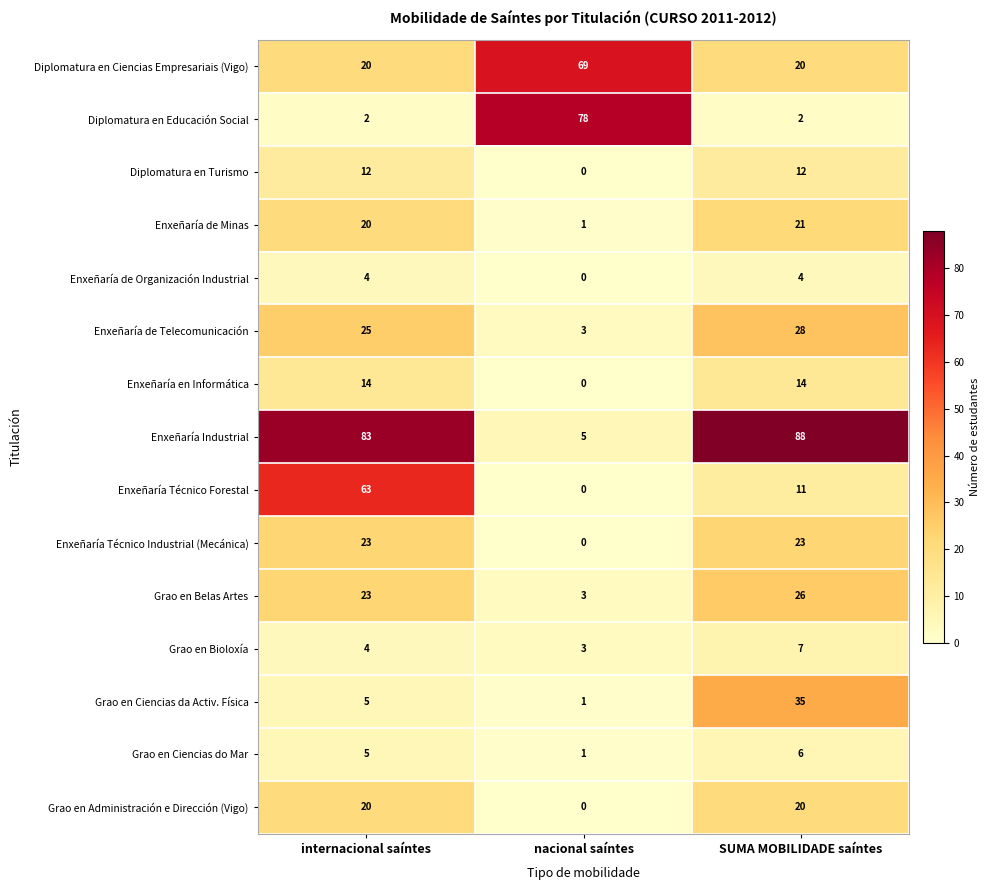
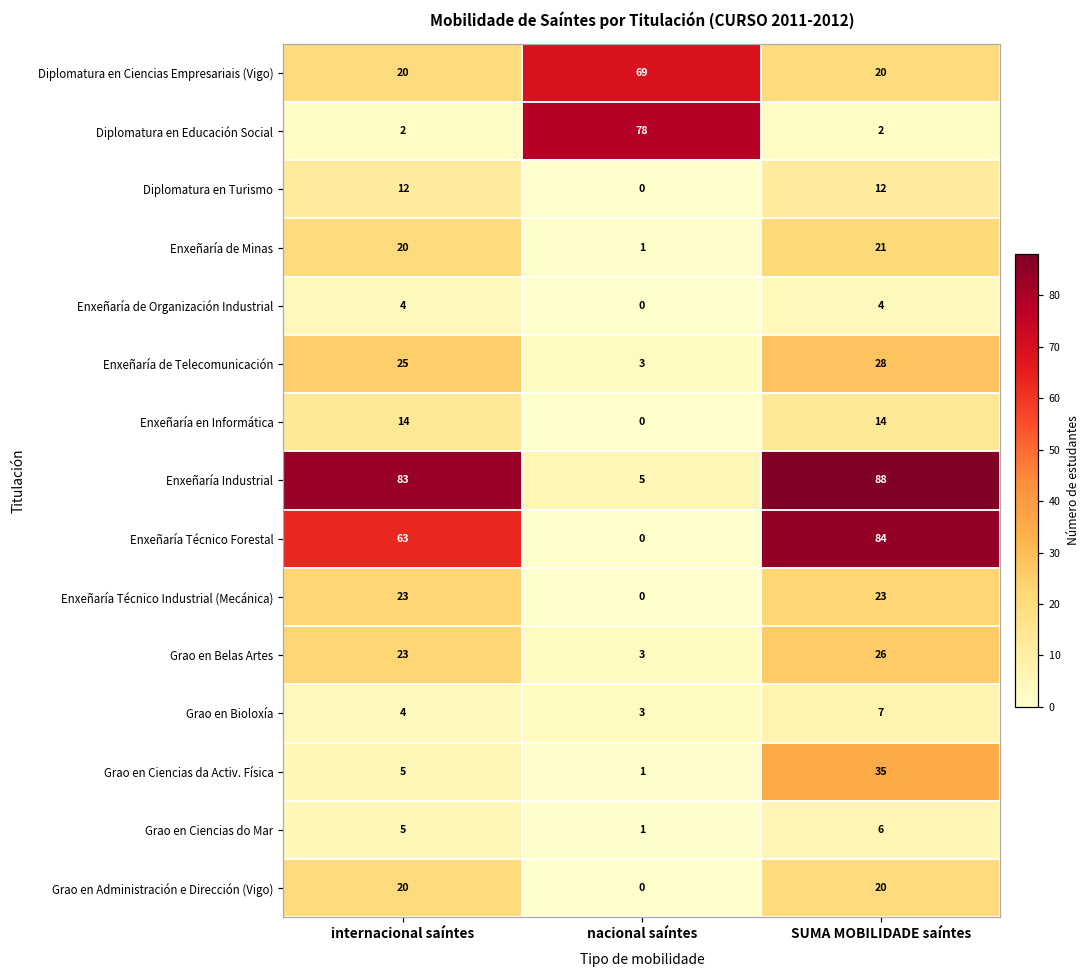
  {
    "Diplomatura en Ciencias Empresariais (Vigo)": {
      "internacional saíntes": 20,
      "nacional saíntes": 69,
      "SUMA MOBILIDADE saíntes": 20
    },
    "Diplomatura en Educación Social": {
      "internacional saíntes": 2,
      "nacional saíntes": 78,
      "SUMA MOBILIDADE saíntes": 2
    },
    "Diplomatura en Turismo": {
      "internacional saíntes": 12,
      "nacional saíntes": 0,
      "SUMA MOBILIDADE saíntes": 12
    },
    "Enxeñaría de Minas": {
      "internacional saíntes": 20,
      "nacional saíntes": 1,
      "SUMA MOBILIDADE saíntes": 21
    },
    "Enxeñaría de Organización Industrial": {
      "internacional saíntes": 4,
      "nacional saíntes": 0,
      "SUMA MOBILIDADE saíntes": 4
    },
    "Enxeñaría de Telecomunicación": {
      "internacional saíntes": 25,
      "nacional saíntes": 3,
      "SUMA MOBILIDADE saíntes": 28
    },
    "Enxeñaría en Informática": {
      "internacional saíntes": 14,
      "nacional saíntes": 0,
      "SUMA MOBILIDADE saíntes": 14
    },
    "Enxeñaría Industrial": {
      "internacional saíntes": 83,
      "nacional saíntes": 5,
      "SUMA MOBILIDADE saíntes": 88
    },
    "Enxeñaría Técnico Forestal": {
      "internacional saíntes": 63,
      "nacional saíntes": 0,
-     "SUMA MOBILIDADE saíntes": 11
+     "SUMA MOBILIDADE saíntes": 84
    },
    "Enxeñaría Técnico Industrial (Mecánica)": {
      "internacional saíntes": 23,
      "nacional saíntes": 0,
      "SUMA MOBILIDADE saíntes": 23
    },
    "Grao en Belas Artes": {
      "internacional saíntes": 23,
      "nacional saíntes": 3,
      "SUMA MOBILIDADE saíntes": 26
    },
    "Grao en Bioloxía": {
      "internacional saíntes": 4,
      "nacional saíntes": 3,
      "SUMA MOBILIDADE saíntes": 7
    },
    "Grao en Ciencias da Activ. Física": {
      "internacional saíntes": 5,
      "nacional saíntes": 1,
      "SUMA MOBILIDADE saíntes": 35
    },
    "Grao en Ciencias do Mar": {
      "internacional saíntes": 5,
      "nacional saíntes": 1,
      "SUMA MOBILIDADE saíntes": 6
    },
    "Grao en Administración e Dirección (Vigo)": {
      "internacional saíntes": 20,
      "nacional saíntes": 0,
      "SUMA MOBILIDADE saíntes": 20
    }
  }
